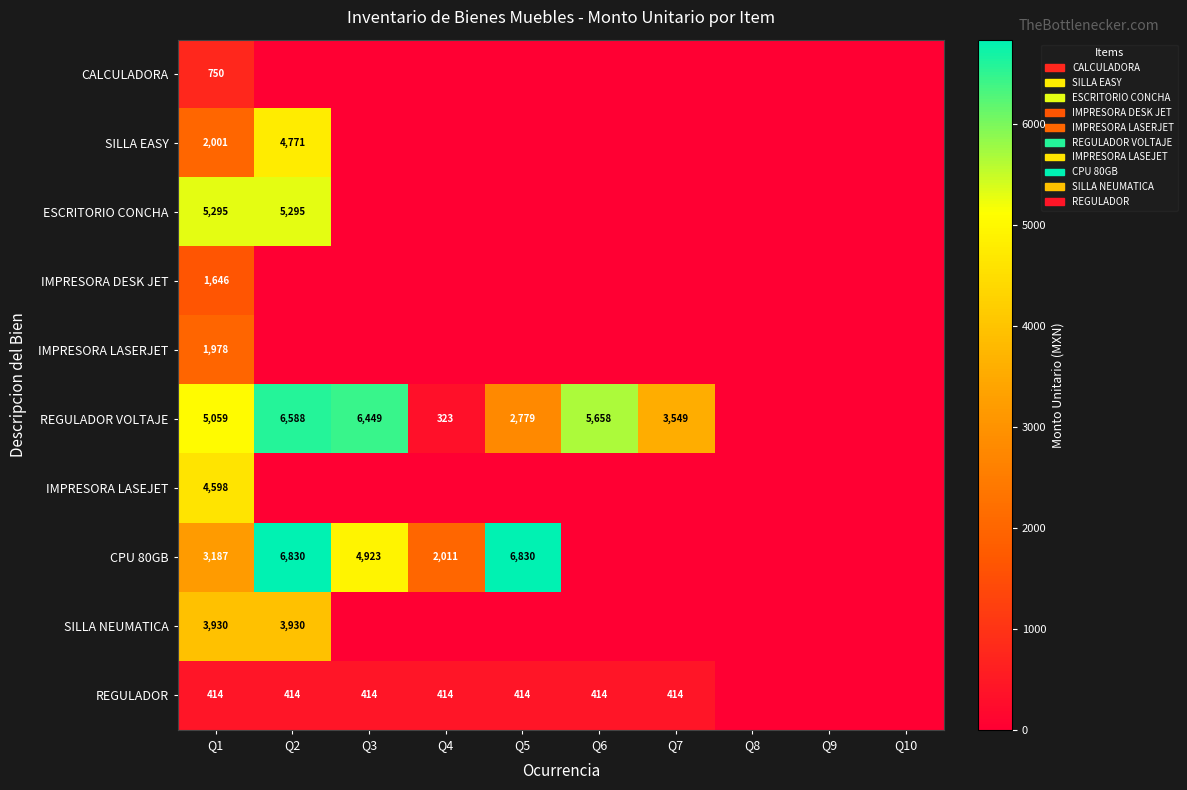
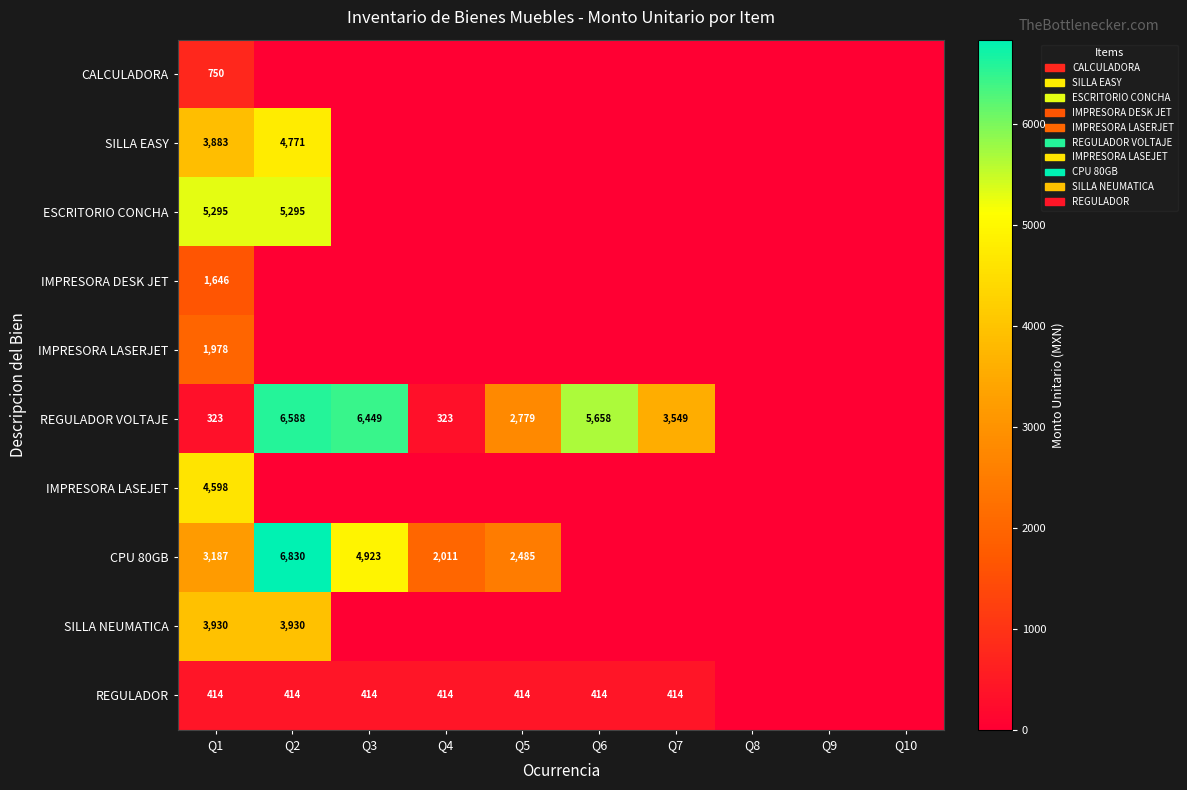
  {
    "CALCULADORA": {
      "Q1": "750"
    },
    "SILLA EASY": {
-     "Q1": "2,001",
+     "Q1": "3,883",
      "Q2": "4,771"
    },
    "ESCRITORIO CONCHA": {
      "Q1": "5,295",
      "Q2": "5,295"
    },
    "IMPRESORA DESK JET": {
      "Q1": "1,646"
    },
    "IMPRESORA LASERJET": {
      "Q1": "1,978"
    },
    "REGULADOR VOLTAJE": {
-     "Q1": "5,059",
+     "Q1": "323",
      "Q2": "6,588",
      "Q3": "6,449",
      "Q4": "323",
      "Q5": "2,779",
      "Q6": "5,658",
      "Q7": "3,549"
    },
    "IMPRESORA LASEJET": {
      "Q1": "4,598"
    },
    "CPU 80GB": {
      "Q1": "3,187",
      "Q2": "6,830",
      "Q3": "4,923",
      "Q4": "2,011",
-     "Q5": "6,830"
+     "Q5": "2,485"
    },
    "SILLA NEUMATICA": {
      "Q1": "3,930",
      "Q2": "3,930"
    },
    "REGULADOR": {
      "Q1": "414",
      "Q2": "414",
      "Q3": "414",
      "Q4": "414",
      "Q5": "414",
      "Q6": "414",
      "Q7": "414"
    }
  }
